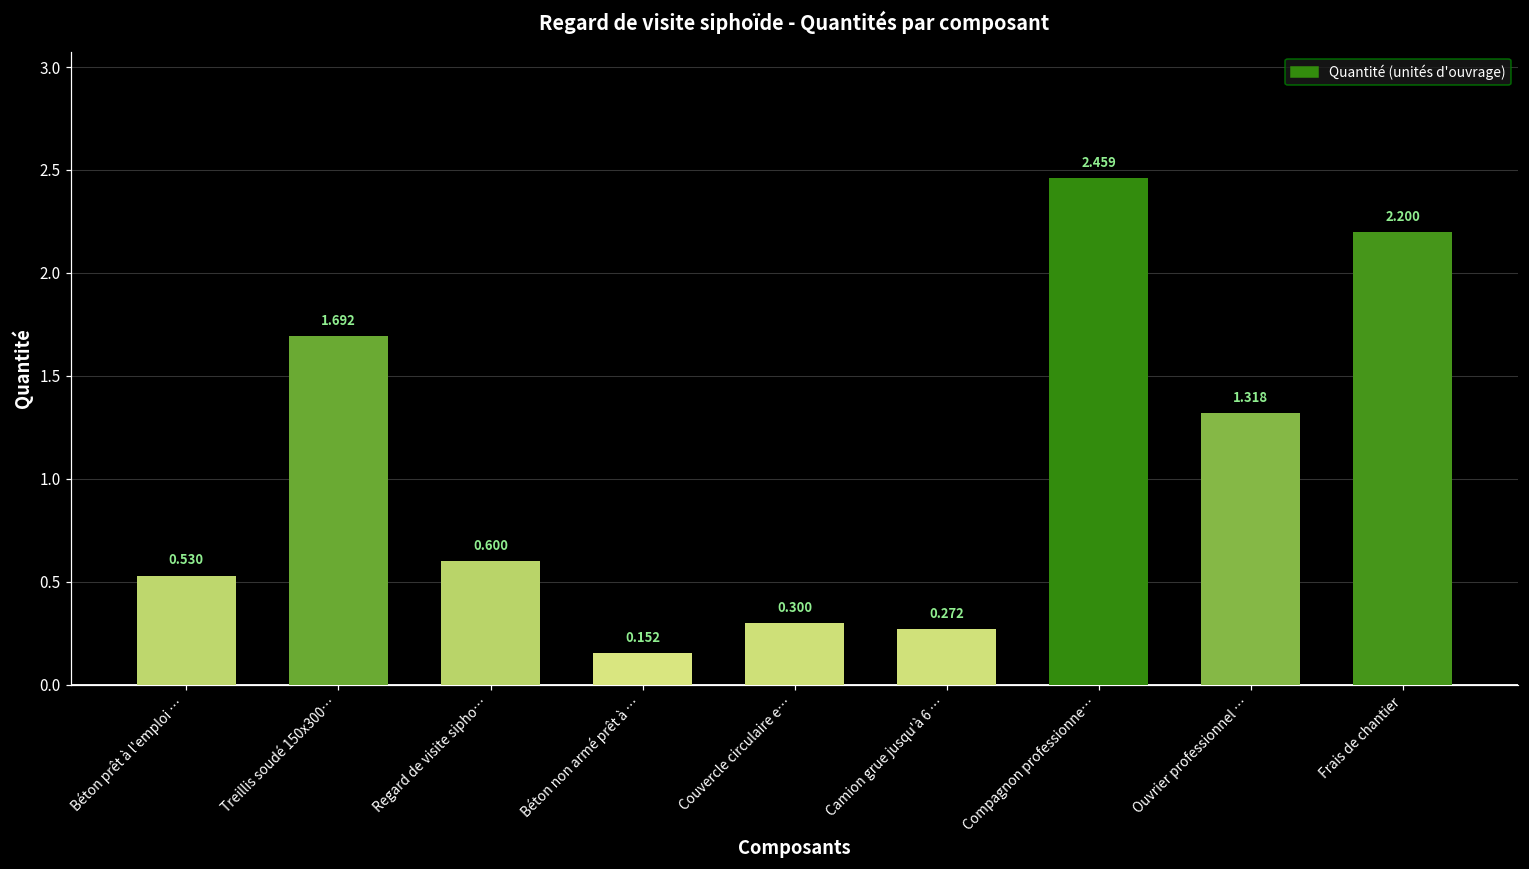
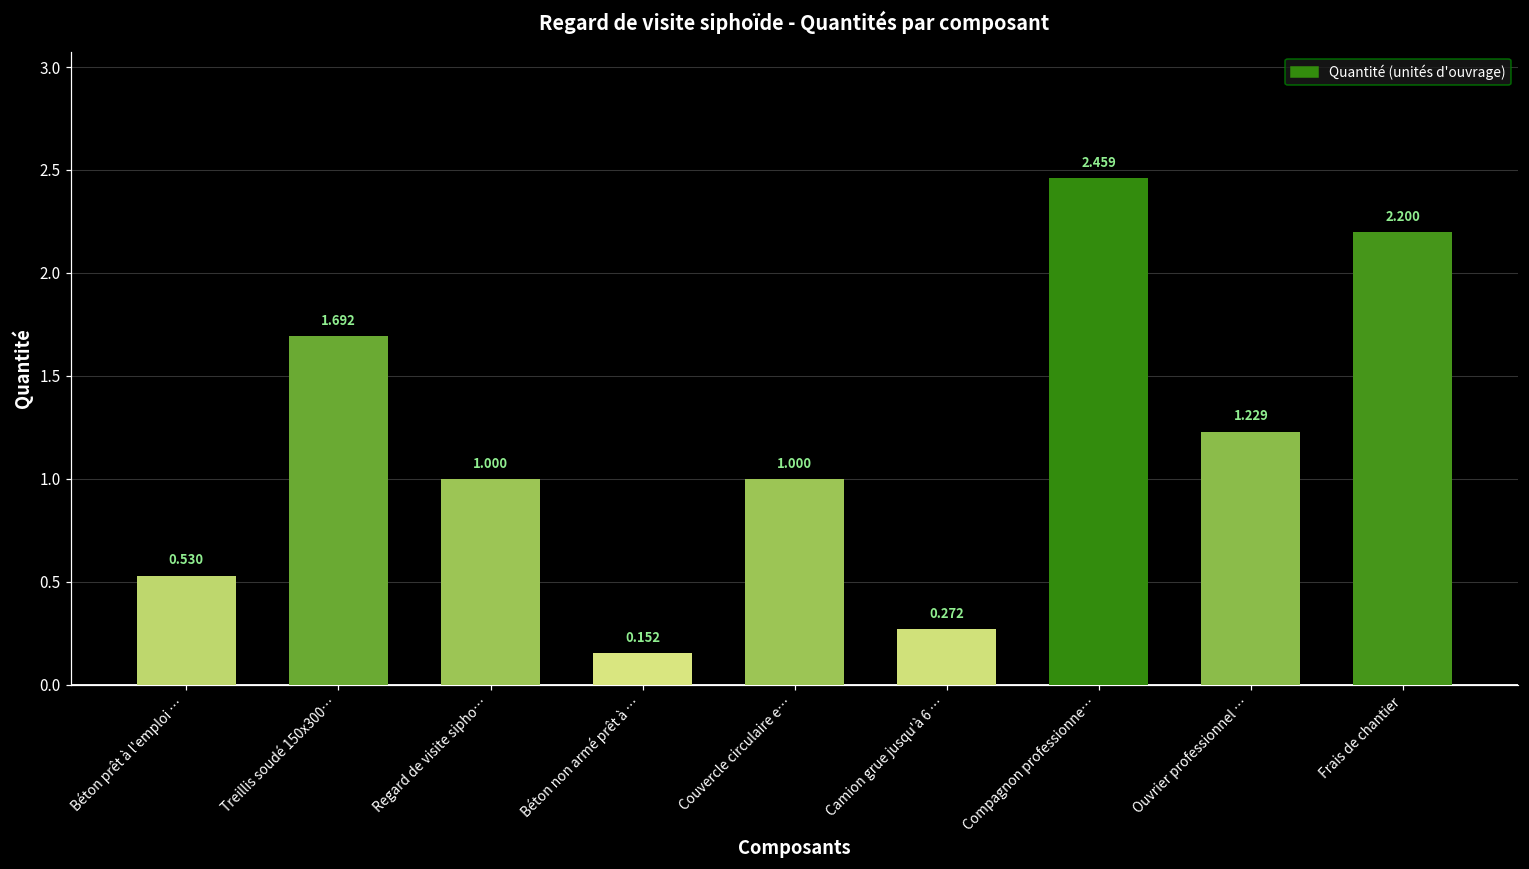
  {
    "Béton prêt à l'emploi …": 0.530,
    "Treillis soudé 150x300…": 1.692,
-   "Regard de visite sipho…": 0.600,
+   "Regard de visite sipho…": 1.000,
    "Béton non armé prêt à …": 0.152,
-   "Couvercle circulaire e…": 0.300,
+   "Couvercle circulaire e…": 1.000,
    "Camion grue jusqu'à 6 …": 0.272,
    "Compagnon professionne…": 2.459,
-   "Ouvrier professionnel …": 1.318,
+   "Ouvrier professionnel …": 1.229,
    "Frais de chantier": 2.200
  }
